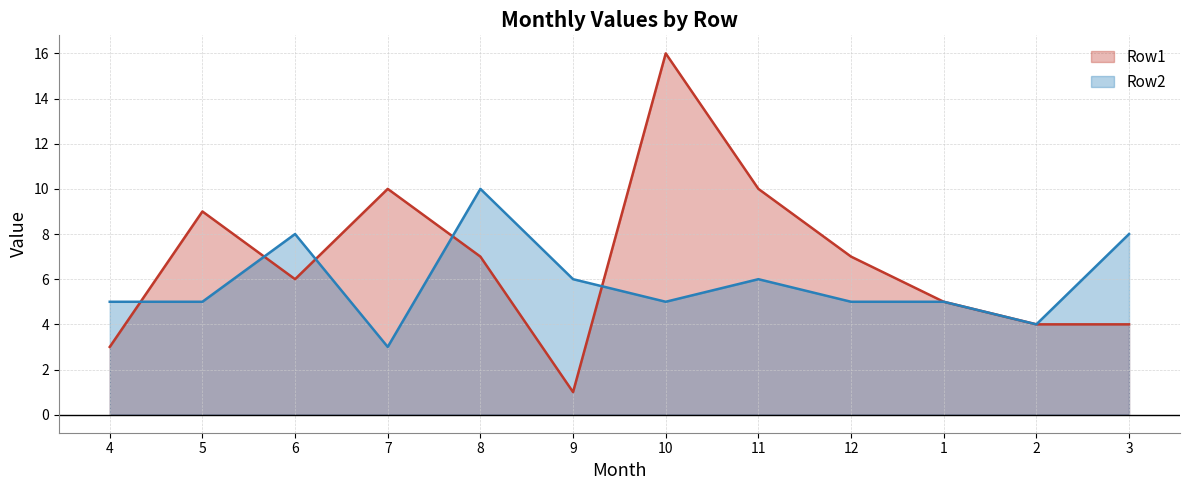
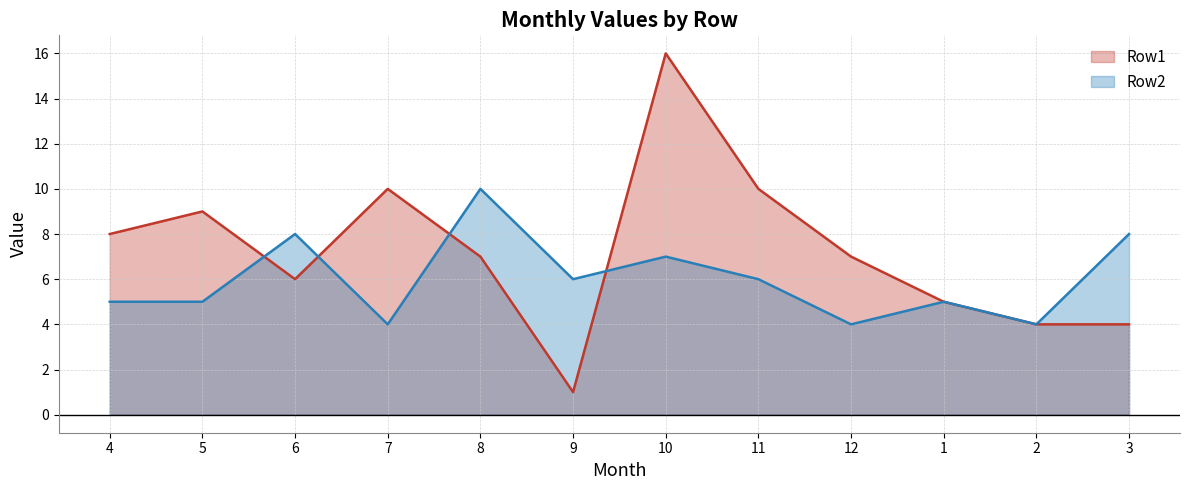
  {
    "Row1": {
-     "4": 3,
+     "4": 8,
      "5": 9,
      "6": 6,
      "7": 10,
      "8": 7,
      "9": 1,
      "10": 16,
      "11": 10,
      "12": 7,
      "3": 4
    },
    "Row2": {
      "4": 5,
      "5": 5,
      "6": 8,
-     "7": 3,
+     "7": 4,
      "8": 10,
      "9": 6,
-     "10": 5,
+     "10": 7,
      "11": 6,
-     "12": 5,
+     "12": 4,
      "3": 8
    }
  }
